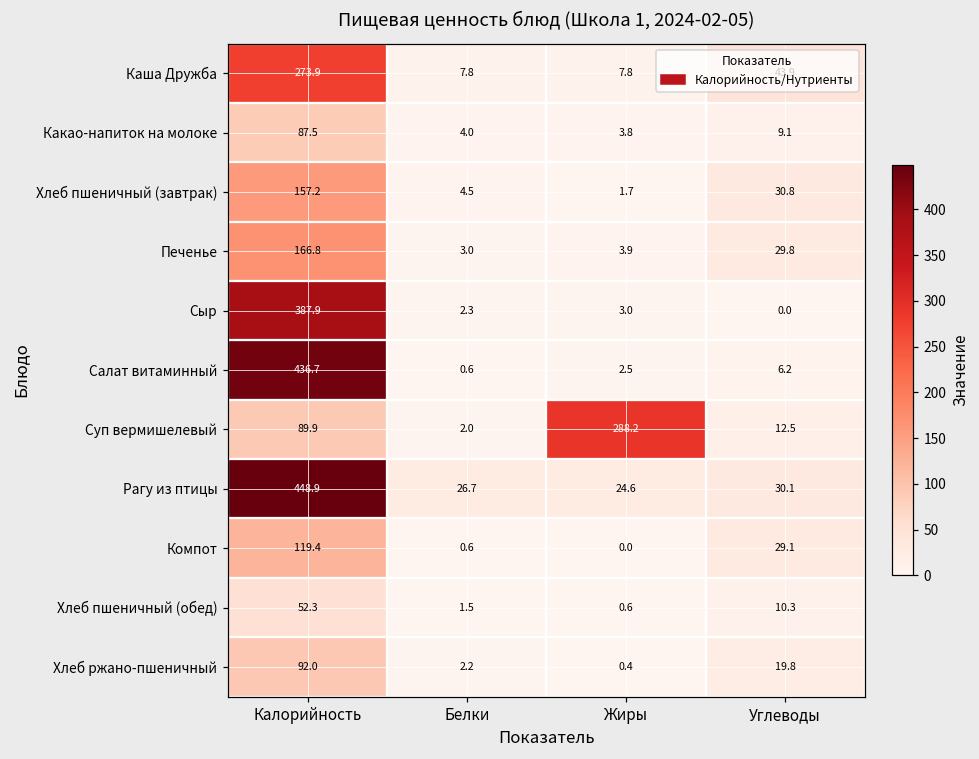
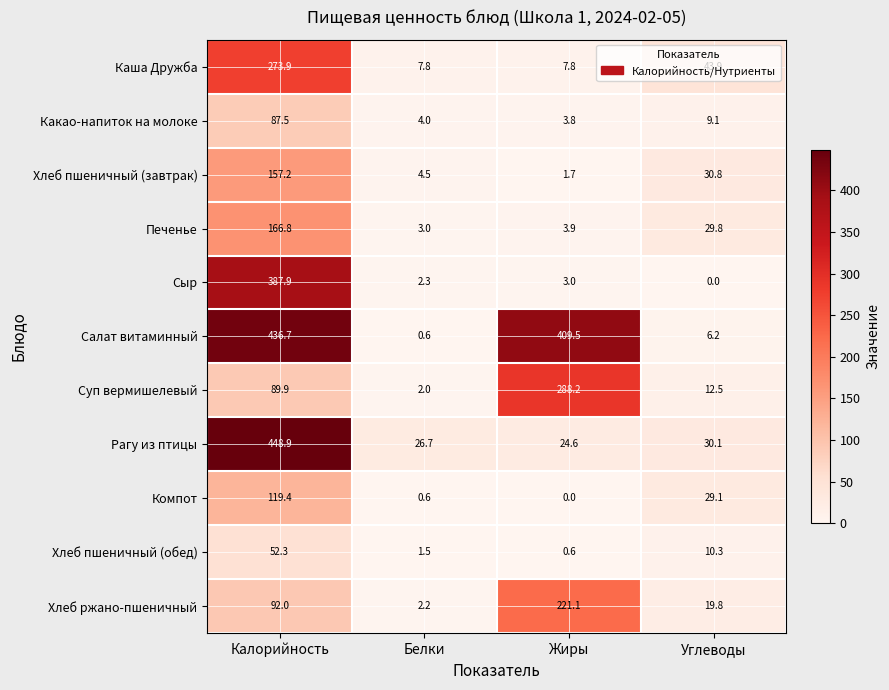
  {
    "Каша Дружба": {
      "Калорийность": 273.9,
      "Белки": 7.8,
      "Жиры": 7.8
    },
    "Какао-напиток на молоке": {
      "Калорийность": 87.5,
      "Белки": 4.0,
      "Жиры": 3.8,
      "Углеводы": 9.1
    },
    "Хлеб пшеничный (завтрак)": {
      "Калорийность": 157.2,
      "Белки": 4.5,
      "Жиры": 1.7,
      "Углеводы": 30.8
    },
    "Печенье": {
      "Калорийность": 166.8,
      "Белки": 3.0,
      "Жиры": 3.9,
      "Углеводы": 29.8
    },
    "Сыр": {
      "Калорийность": 387.9,
      "Белки": 2.3,
      "Жиры": 3.0,
      "Углеводы": 0.0
    },
    "Салат витаминный": {
      "Калорийность": 436.7,
      "Белки": 0.6,
-     "Жиры": 2.5,
+     "Жиры": 409.5,
      "Углеводы": 6.2
    },
    "Суп вермишелевый": {
      "Калорийность": 89.9,
      "Белки": 2.0,
      "Жиры": 288.2,
      "Углеводы": 12.5
    },
    "Рагу из птицы": {
      "Калорийность": 448.9,
      "Белки": 26.7,
      "Жиры": 24.6,
      "Углеводы": 30.1
    },
    "Компот": {
      "Калорийность": 119.4,
      "Белки": 0.6,
      "Жиры": 0.0,
      "Углеводы": 29.1
    },
    "Хлеб пшеничный (обед)": {
      "Калорийность": 52.3,
      "Белки": 1.5,
      "Жиры": 0.6,
      "Углеводы": 10.3
    },
    "Хлеб ржано-пшеничный": {
      "Калорийность": 92.0,
      "Белки": 2.2,
-     "Жиры": 0.4,
+     "Жиры": 221.1,
      "Углеводы": 19.8
    }
  }
